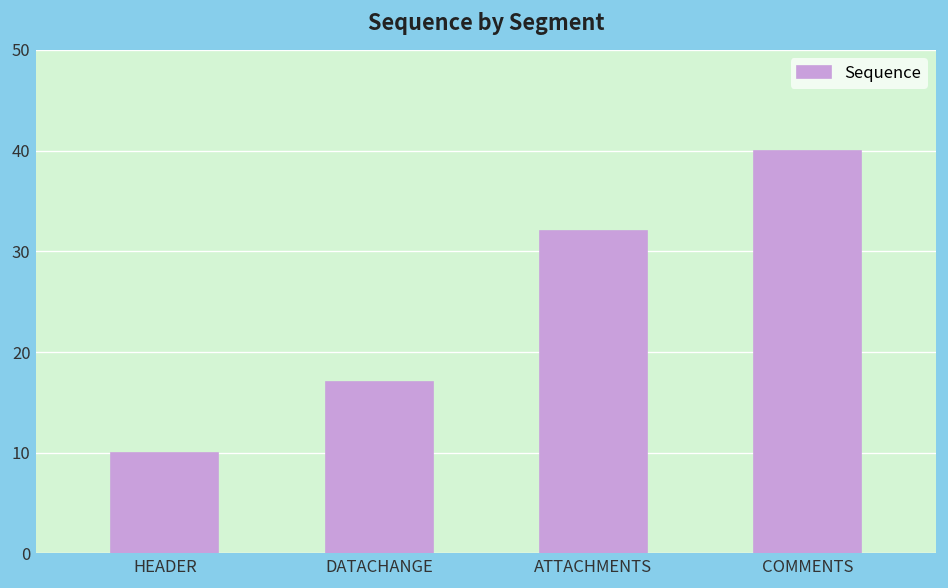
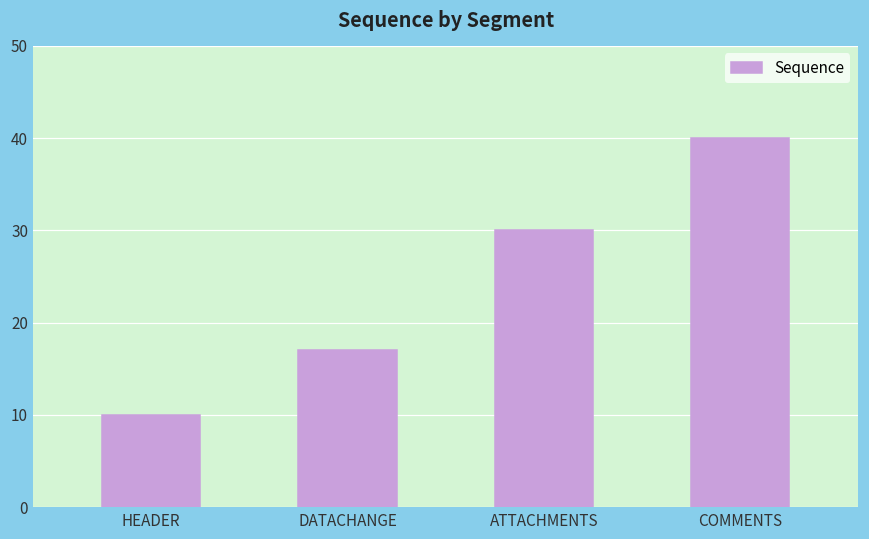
  {
    "HEADER": 10,
    "DATACHANGE": 17,
-   "ATTACHMENTS": 32,
+   "ATTACHMENTS": 30,
    "COMMENTS": 40
  }
